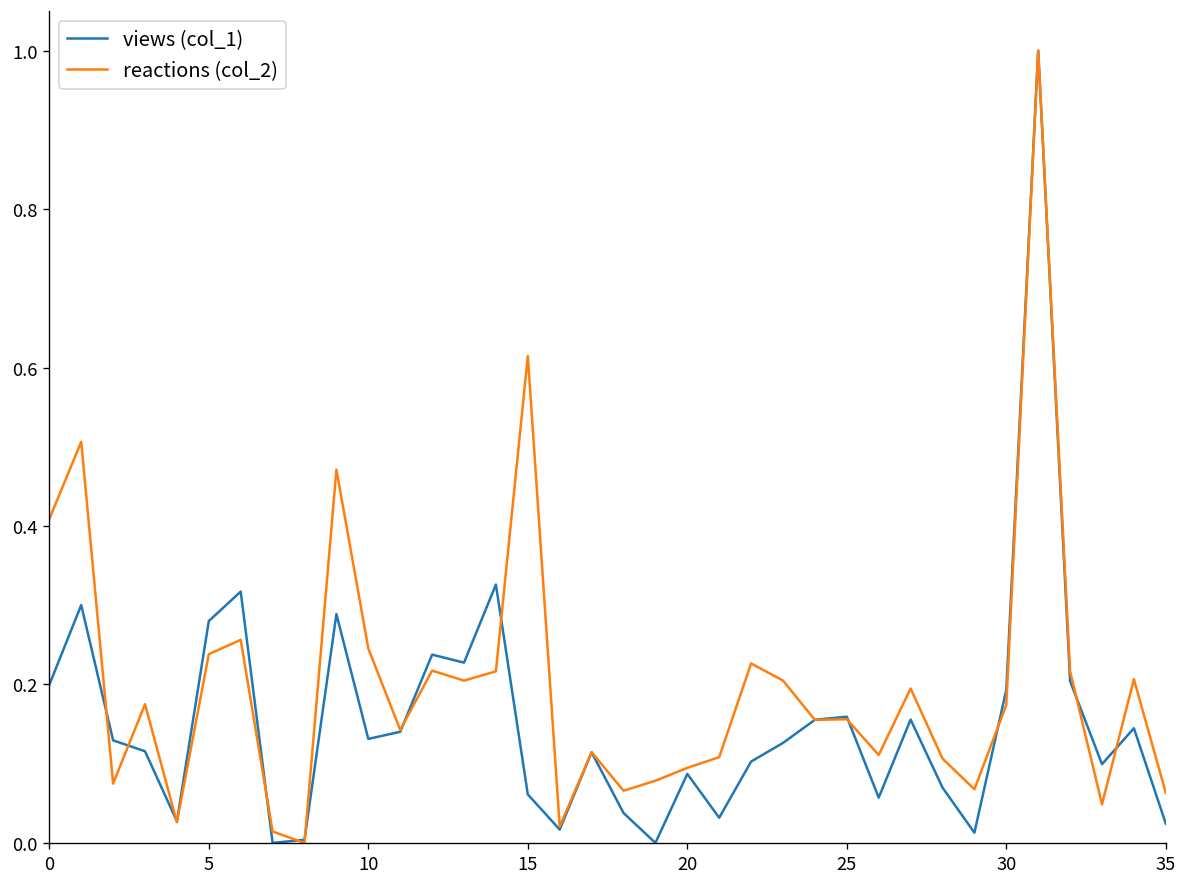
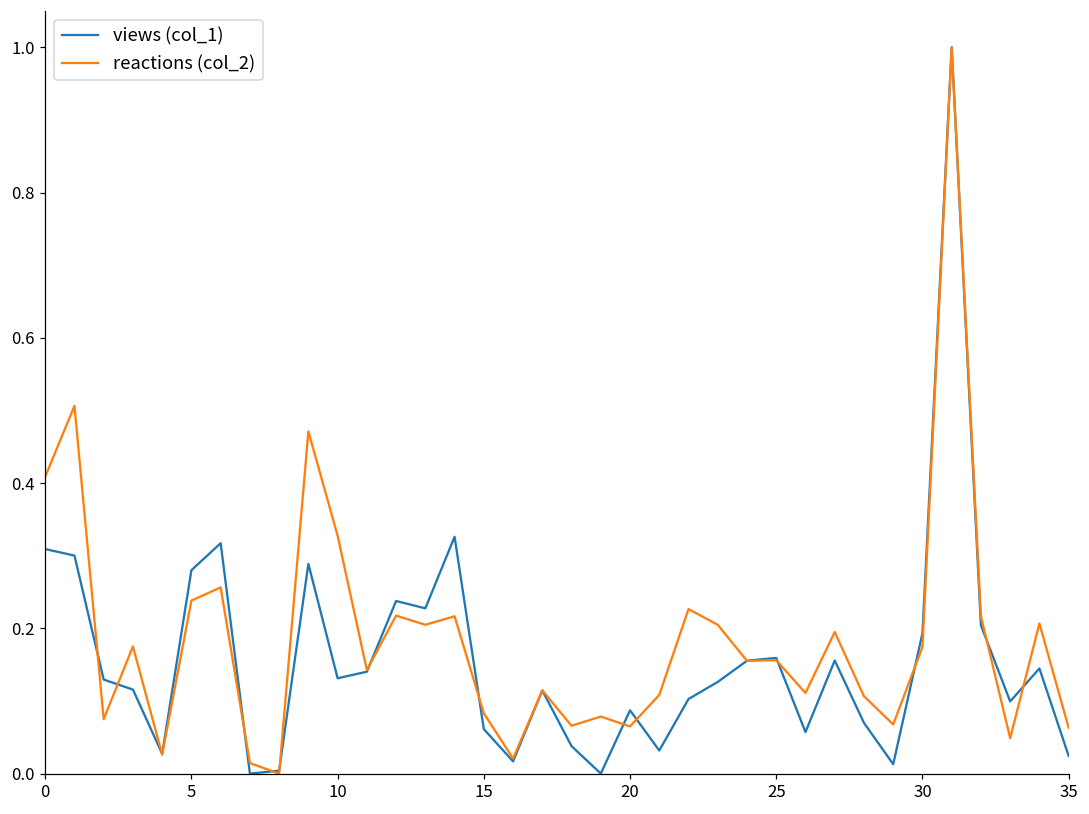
  {
    "views (col_1)": {
-     "0": 0.20,
+     "0": 0.31,
      "5": 0.28,
      "10": 0.13,
      "15": 0.06,
      "20": 0.09,
      "30": 0.19,
      "35": 0.02
    },
    "reactions (col_2)": {
      "0": 0.41,
      "5": 0.24,
-     "10": 0.25,
-     "15": 0.61,
-     "20": 0.09,
+     "10": 0.33,
+     "15": 0.08,
+     "20": 0.06,
      "30": 0.17,
      "35": 0.06
    }
  }
